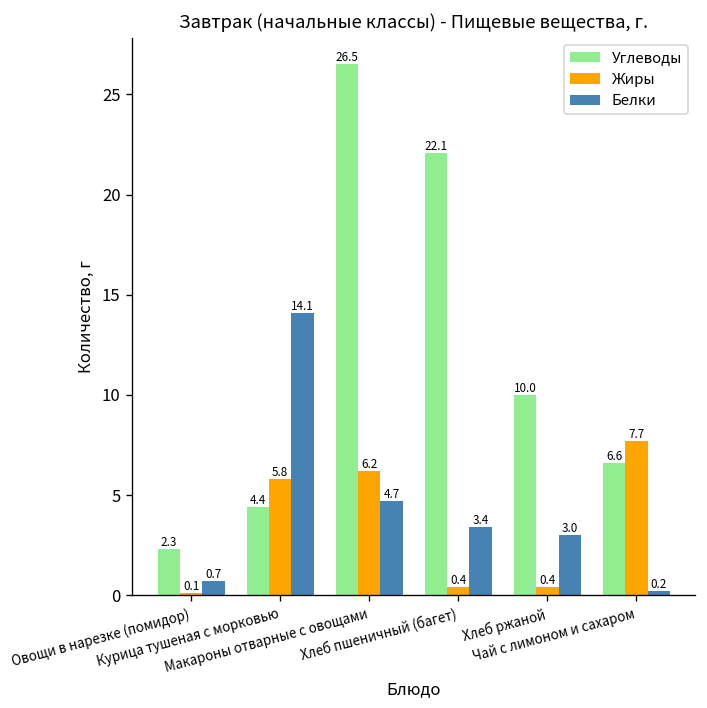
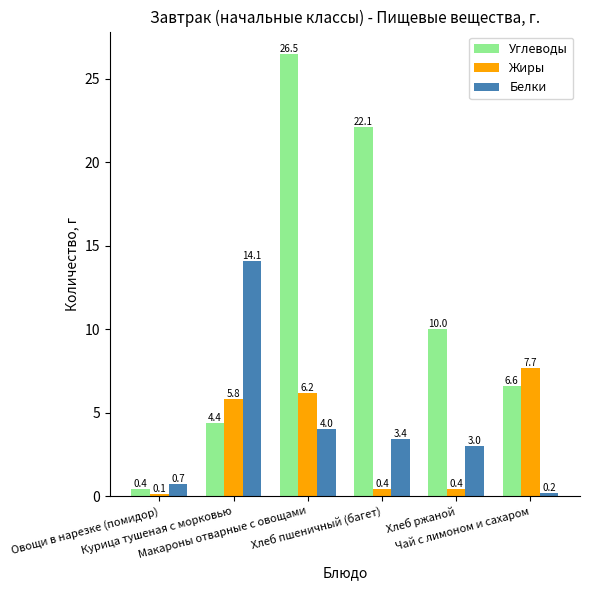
  {
    "Углеводы": {
-     "Овощи в нарезке (помидор)": 2.3,
+     "Овощи в нарезке (помидор)": 0.4,
      "Курица тушеная с морковью": 4.4,
      "Макароны отварные с овощами": 26.5,
      "Хлеб пшеничный (багет)": 22.1,
      "Хлеб ржаной": 10.0,
      "Чай с лимоном и сахаром": 6.6
    },
    "Жиры": {
      "Овощи в нарезке (помидор)": 0.1,
      "Курица тушеная с морковью": 5.8,
      "Макароны отварные с овощами": 6.2,
      "Хлеб пшеничный (багет)": 0.4,
      "Хлеб ржаной": 0.4,
      "Чай с лимоном и сахаром": 7.7
    },
    "Белки": {
      "Овощи в нарезке (помидор)": 0.7,
      "Курица тушеная с морковью": 14.1,
-     "Макароны отварные с овощами": 4.7,
+     "Макароны отварные с овощами": 4.0,
      "Хлеб пшеничный (багет)": 3.4,
      "Хлеб ржаной": 3.0,
      "Чай с лимоном и сахаром": 0.2
    }
  }
